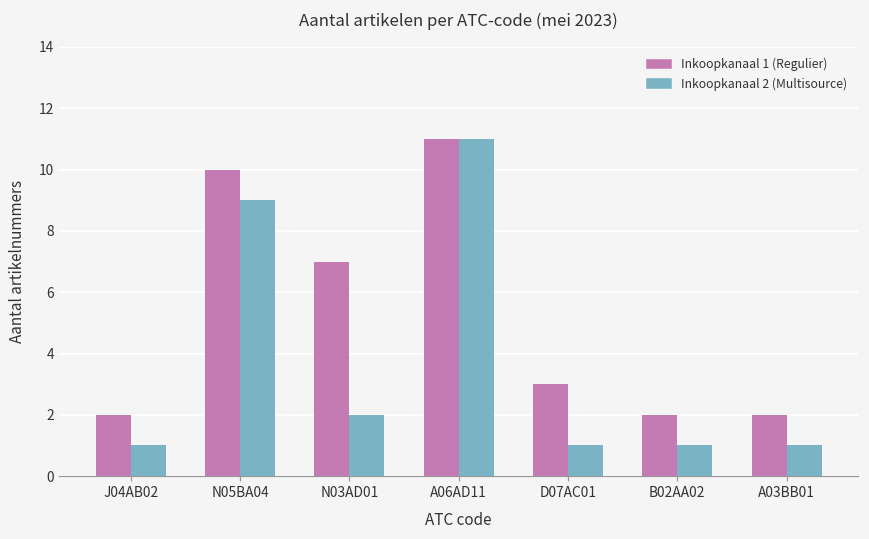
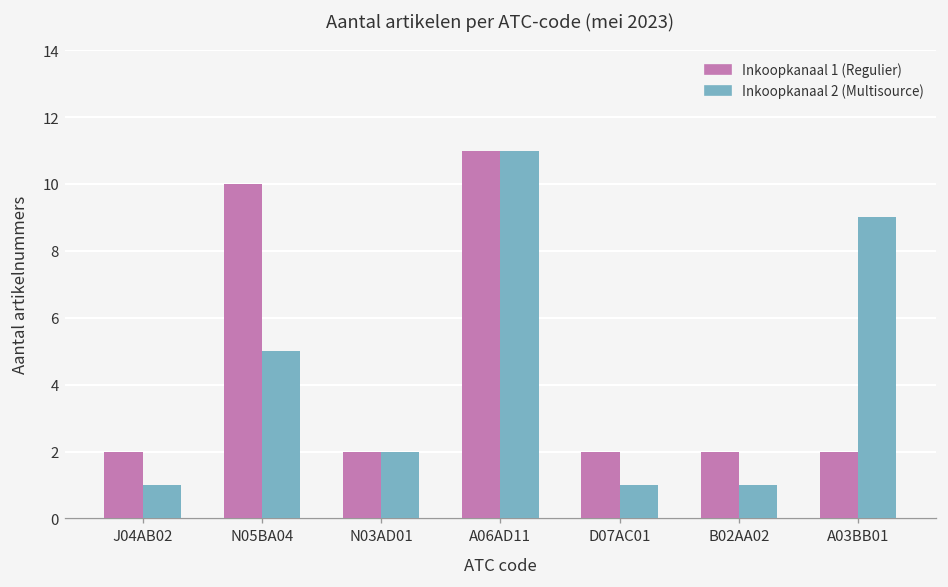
  {
    "Inkoopkanaal 1 (Regulier)": {
      "J04AB02": 2,
      "N05BA04": 10,
-     "N03AD01": 7,
+     "N03AD01": 2,
      "A06AD11": 11,
-     "D07AC01": 3,
+     "D07AC01": 2,
      "B02AA02": 2,
      "A03BB01": 2
    },
    "Inkoopkanaal 2 (Multisource)": {
      "J04AB02": 1,
-     "N05BA04": 9,
+     "N05BA04": 5,
      "N03AD01": 2,
      "A06AD11": 11,
      "D07AC01": 1,
      "B02AA02": 1,
-     "A03BB01": 1
+     "A03BB01": 9
    }
  }
